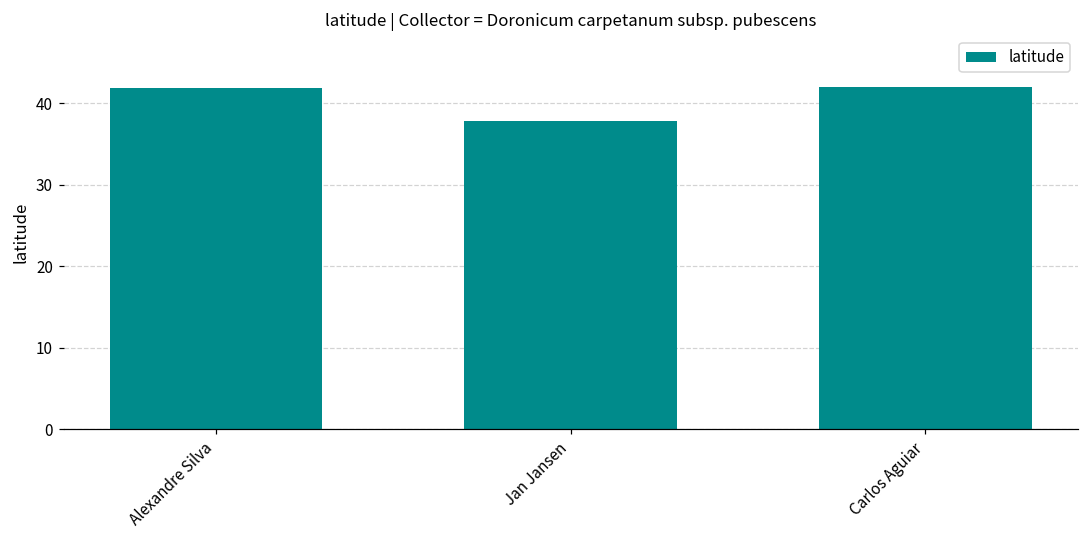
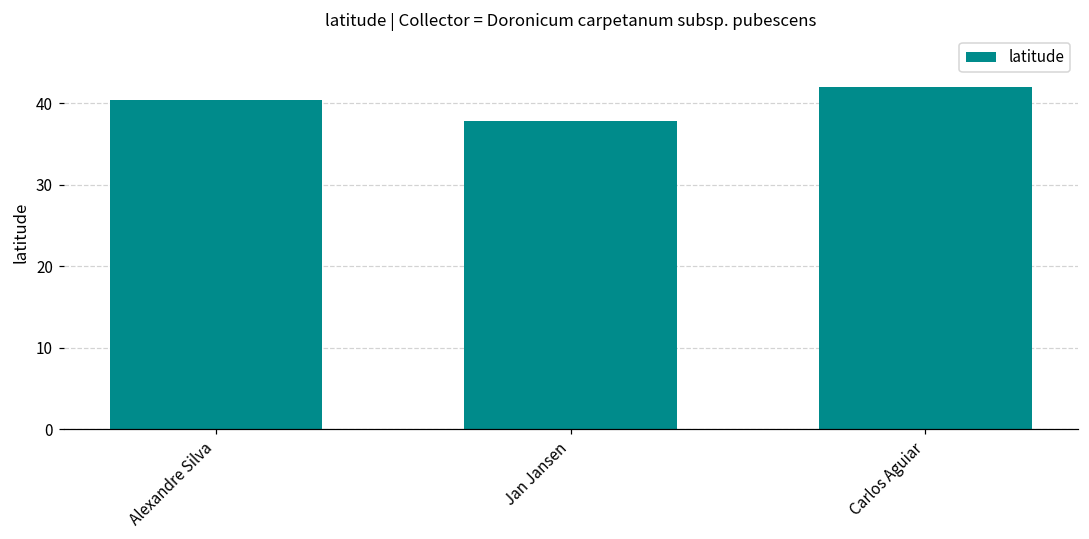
  {
-   "Alexandre Silva": 42,
+   "Alexandre Silva": 40,
    "Jan Jansen": 38,
    "Carlos Aguiar": 42
  }
